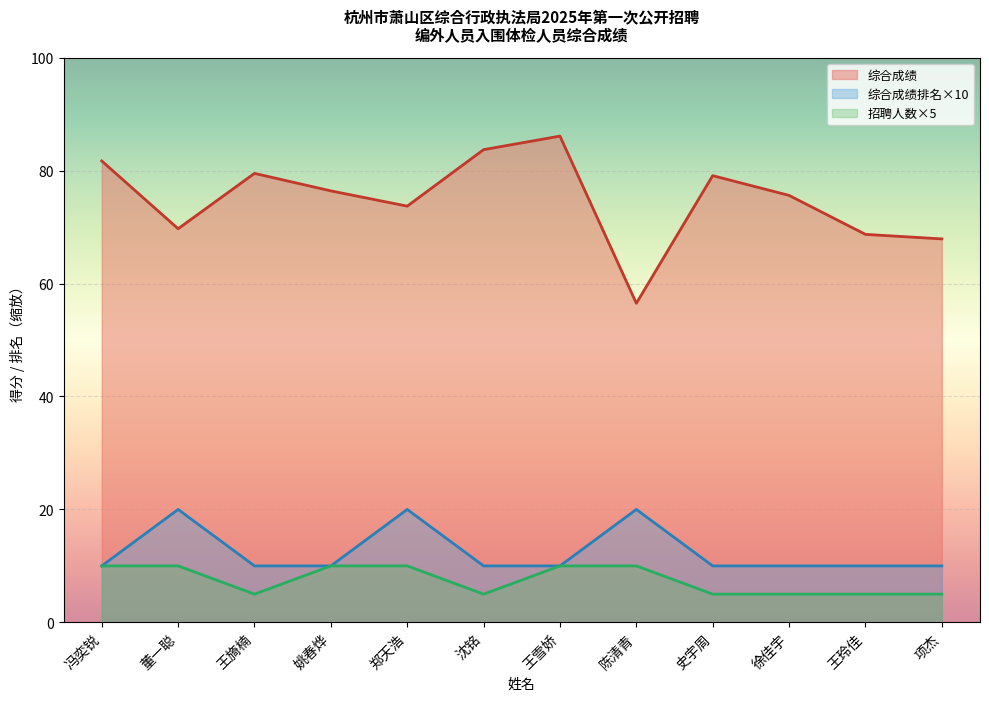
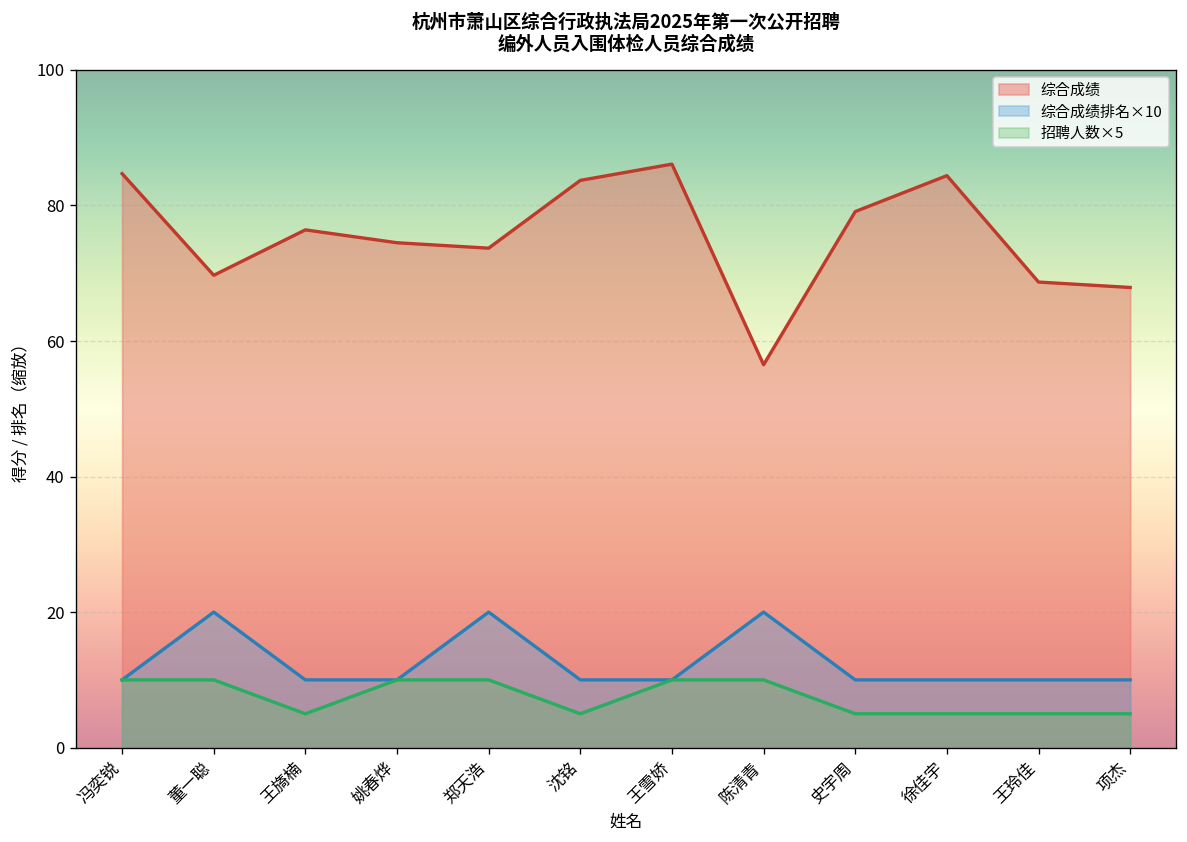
  {
    "综合成绩": {
-     "冯奕锐": 82,
+     "冯奕锐": 85,
      "董一聪": 70,
-     "王旖楠": 80,
-     "姚春烨": 76,
+     "王旖楠": 76,
+     "姚春烨": 75,
      "郑天浩": 74,
      "沈铭": 84,
      "王雪娇": 86,
      "陈清青": 57,
      "史宇周": 79,
-     "徐佳宇": 76,
+     "徐佳宇": 84,
      "王玲佳": 69,
      "项杰": 68
    },
    "综合成绩排名×10": {
      "董一聪": 20,
      "王旖楠": 10,
      "郑天浩": 20,
      "沈铭": 10,
      "陈清青": 20,
      "史宇周": 10,
      "徐佳宇": 10,
      "王玲佳": 10,
      "项杰": 10
    },
    "招聘人数×5": {
      "董一聪": 10,
      "王旖楠": 5,
      "郑天浩": 10,
      "沈铭": 5,
      "陈清青": 10,
      "史宇周": 5,
      "徐佳宇": 5,
      "王玲佳": 5,
      "项杰": 5
    }
  }
